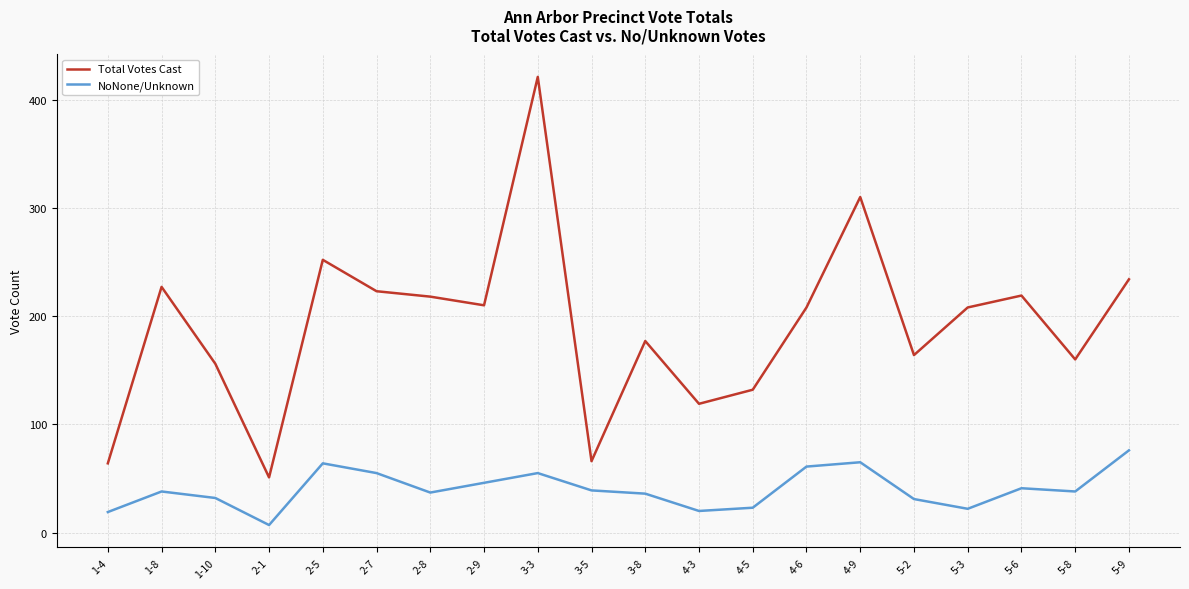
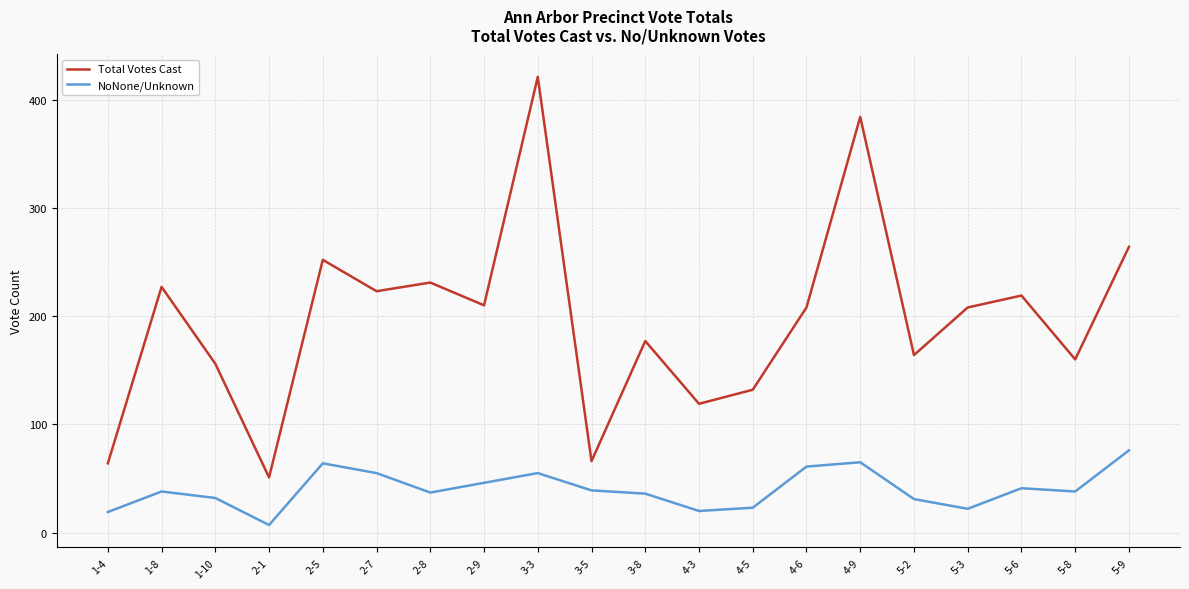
  {
    "Total Votes Cast": {
      "1-4": 64,
      "1-8": 227,
      "1-10": 156,
      "2-1": 51,
      "2-5": 252,
      "2-7": 223,
-     "2-8": 218,
+     "2-8": 231,
      "2-9": 210,
      "3-3": 421,
      "3-5": 66,
      "3-8": 177,
      "4-3": 119,
      "4-5": 132,
      "4-6": 208,
-     "4-9": 310,
+     "4-9": 384,
      "5-2": 164,
      "5-3": 208,
      "5-6": 219,
      "5-8": 160,
-     "5-9": 234
+     "5-9": 264
    },
    "NoNone/Unknown": {
      "1-4": 19,
      "1-8": 38,
      "1-10": 32,
      "2-1": 7,
      "2-5": 64,
      "2-7": 55,
      "2-8": 37,
      "2-9": 46,
      "3-3": 55,
      "3-5": 39,
      "3-8": 36,
      "4-3": 20,
      "4-5": 23,
      "4-6": 61,
      "4-9": 65,
      "5-2": 31,
      "5-3": 22,
      "5-6": 41,
      "5-8": 38,
      "5-9": 76
    }
  }
